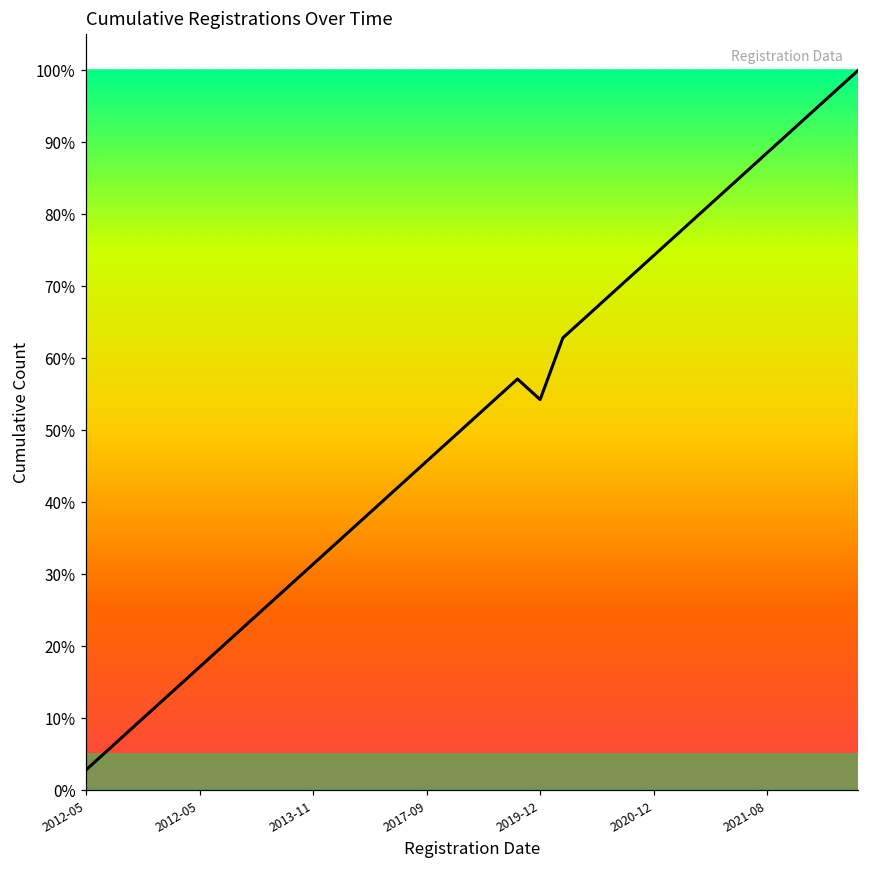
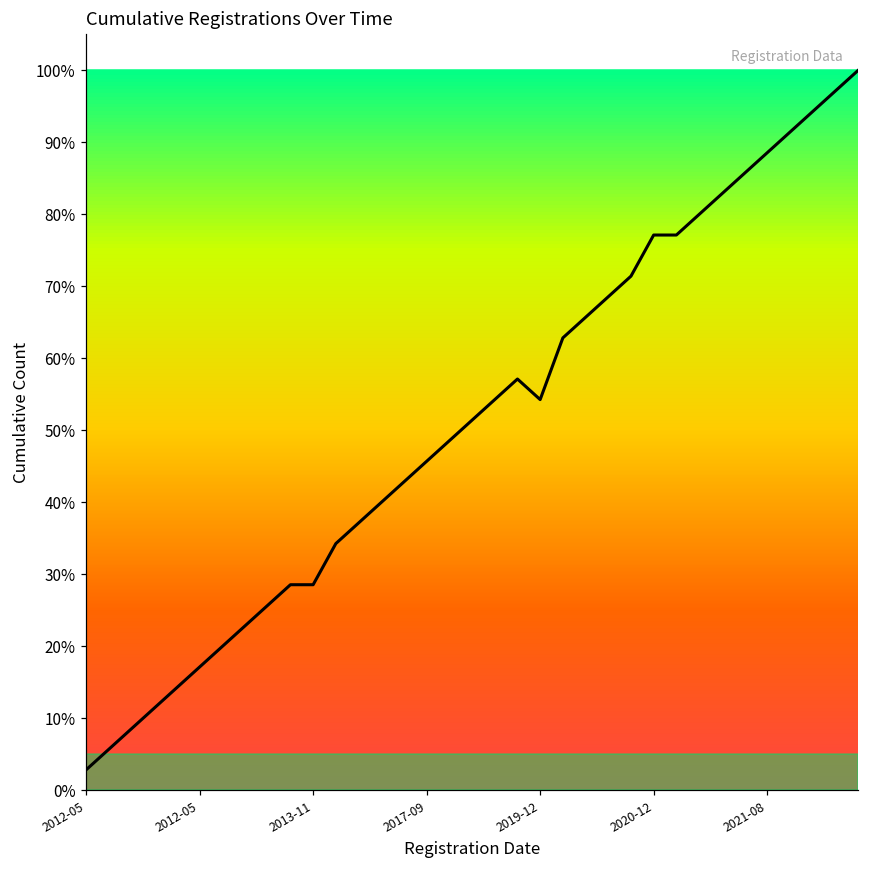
  {
-   "2013-11": "31%",
+   "2013-11": "29%",
    "2017-09": "46%",
    "2019-12": "54%",
-   "2020-12": "74%",
+   "2020-12": "77%",
    "2021-08": "89%"
  }
